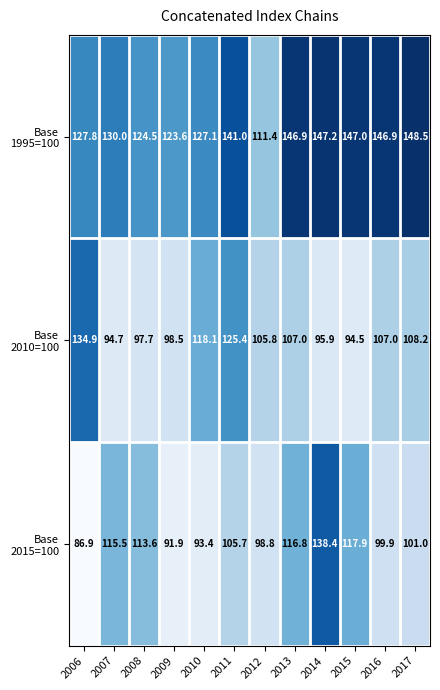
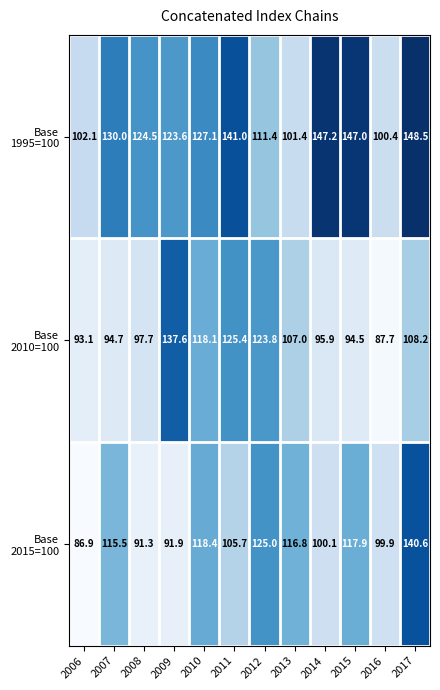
  {
    "Base 1995=100": {
-     "2006": 127.8,
+     "2006": 102.1,
      "2007": 130.0,
      "2008": 124.5,
      "2009": 123.6,
      "2010": 127.1,
      "2011": 141.0,
      "2012": 111.4,
-     "2013": 146.9,
+     "2013": 101.4,
      "2014": 147.2,
      "2015": 147.0,
-     "2016": 146.9,
+     "2016": 100.4,
      "2017": 148.5
    },
    "Base 2010=100": {
-     "2006": 134.9,
+     "2006": 93.1,
      "2007": 94.7,
      "2008": 97.7,
-     "2009": 98.5,
+     "2009": 137.6,
      "2010": 118.1,
      "2011": 125.4,
-     "2012": 105.8,
+     "2012": 123.8,
      "2013": 107.0,
      "2014": 95.9,
      "2015": 94.5,
-     "2016": 107.0,
+     "2016": 87.7,
      "2017": 108.2
    },
    "Base 2015=100": {
      "2006": 86.9,
      "2007": 115.5,
-     "2008": 113.6,
+     "2008": 91.3,
      "2009": 91.9,
-     "2010": 93.4,
+     "2010": 118.4,
      "2011": 105.7,
-     "2012": 98.8,
+     "2012": 125.0,
      "2013": 116.8,
-     "2014": 138.4,
+     "2014": 100.1,
      "2015": 117.9,
      "2016": 99.9,
-     "2017": 101.0
+     "2017": 140.6
    }
  }
